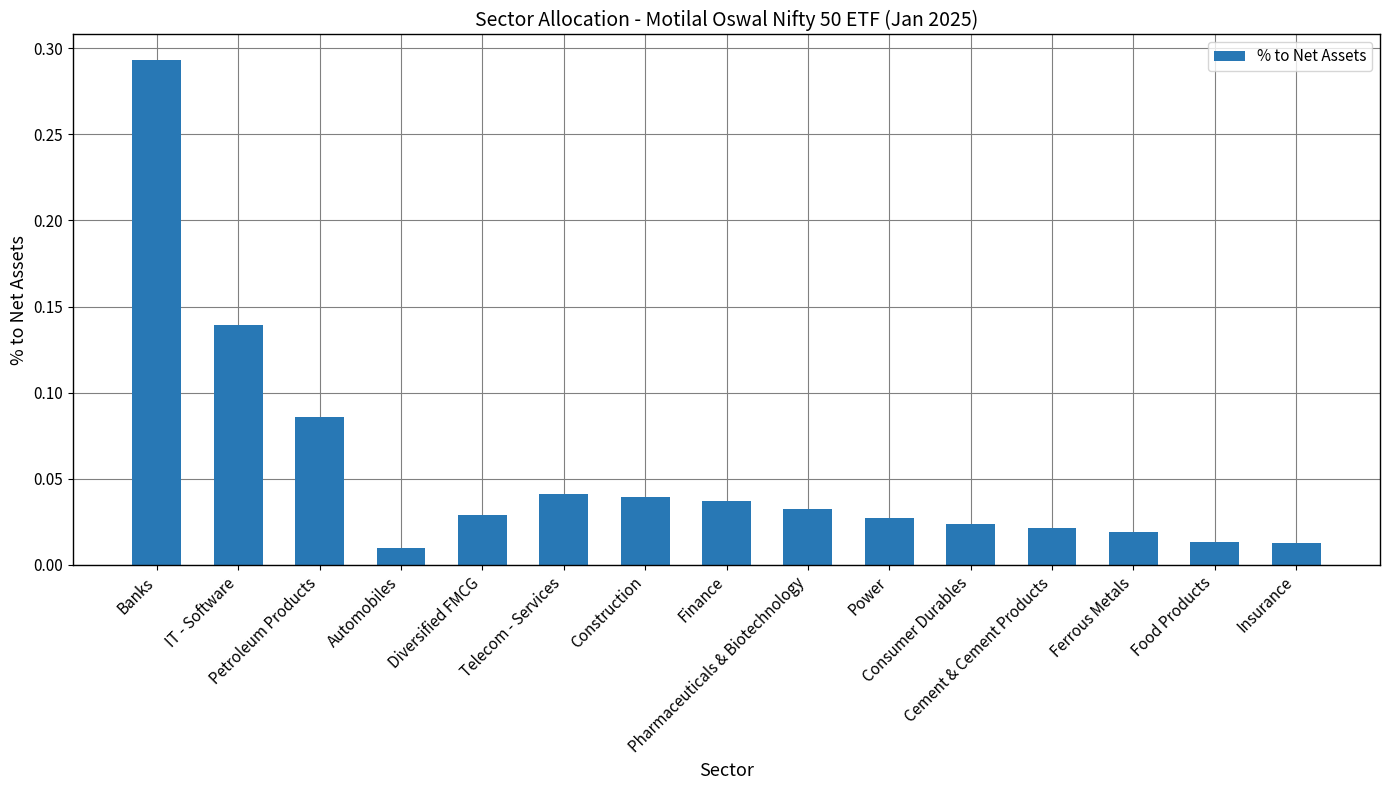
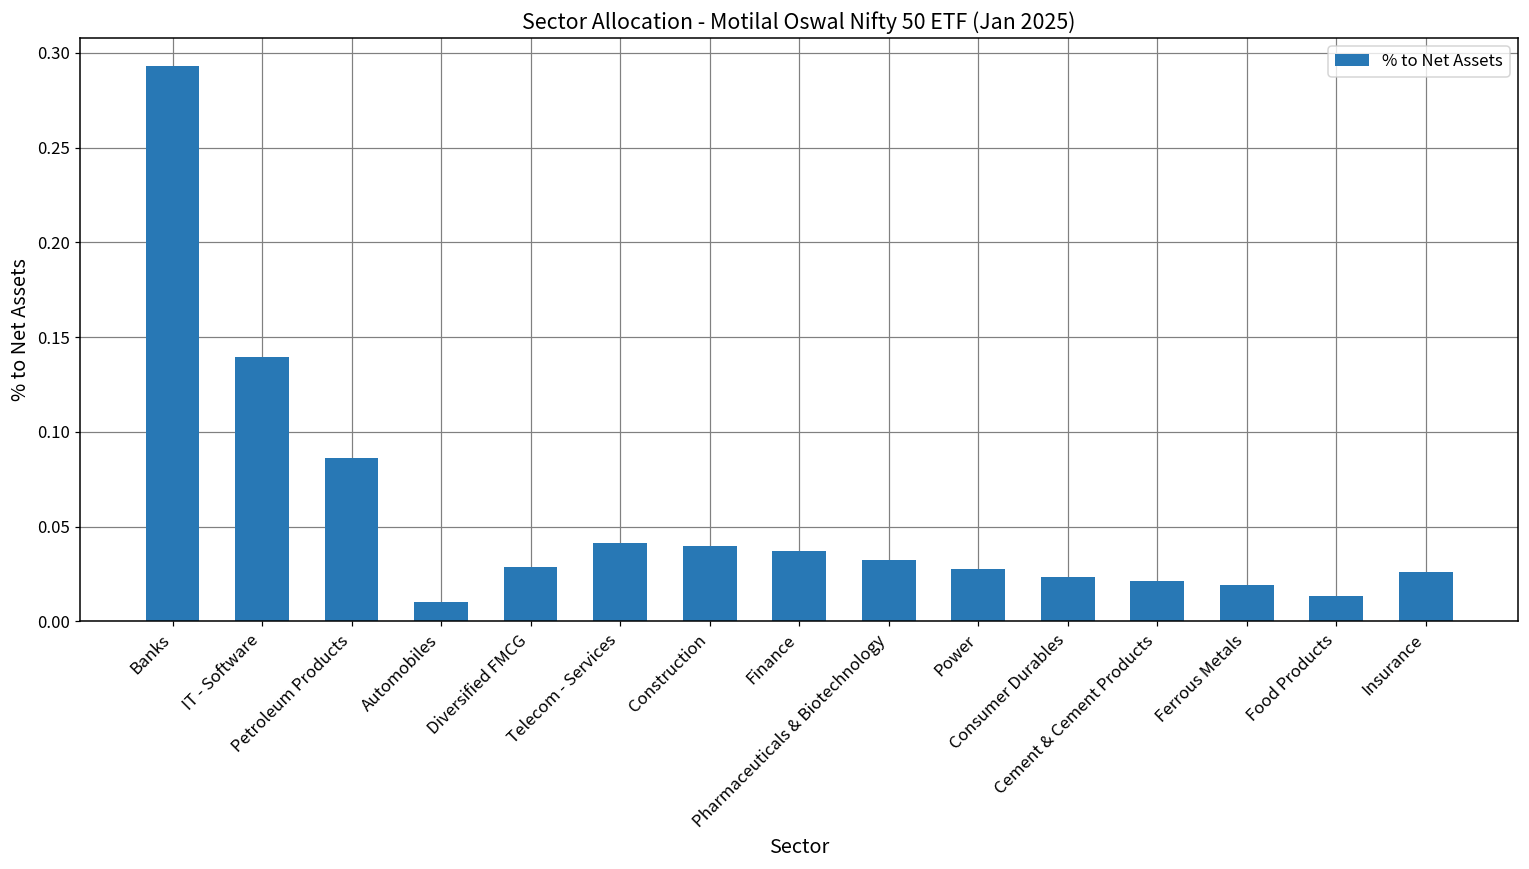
  {
    "Banks": 0.293,
    "IT - Software": 0.140,
    "Petroleum Products": 0.086,
    "Automobiles": 0.010,
    "Diversified FMCG": 0.029,
    "Telecom - Services": 0.041,
    "Construction": 0.040,
    "Finance": 0.037,
    "Pharmaceuticals & Biotechnology": 0.033,
    "Power": 0.027,
    "Consumer Durables": 0.024,
    "Cement & Cement Products": 0.021,
    "Ferrous Metals": 0.019,
    "Food Products": 0.014,
-   "Insurance": 0.013
+   "Insurance": 0.026
  }
